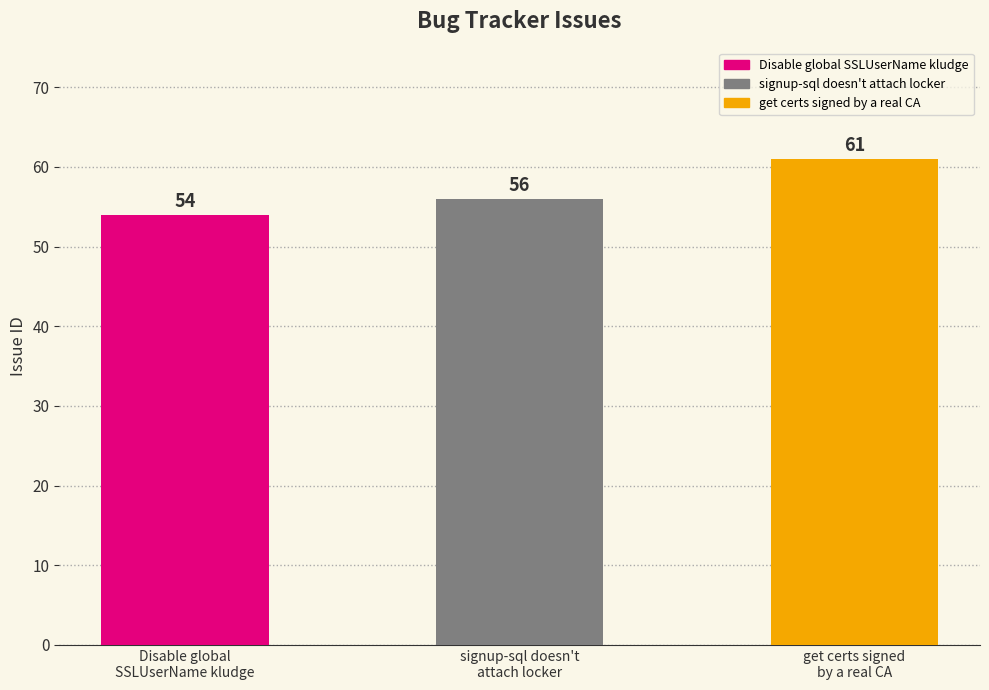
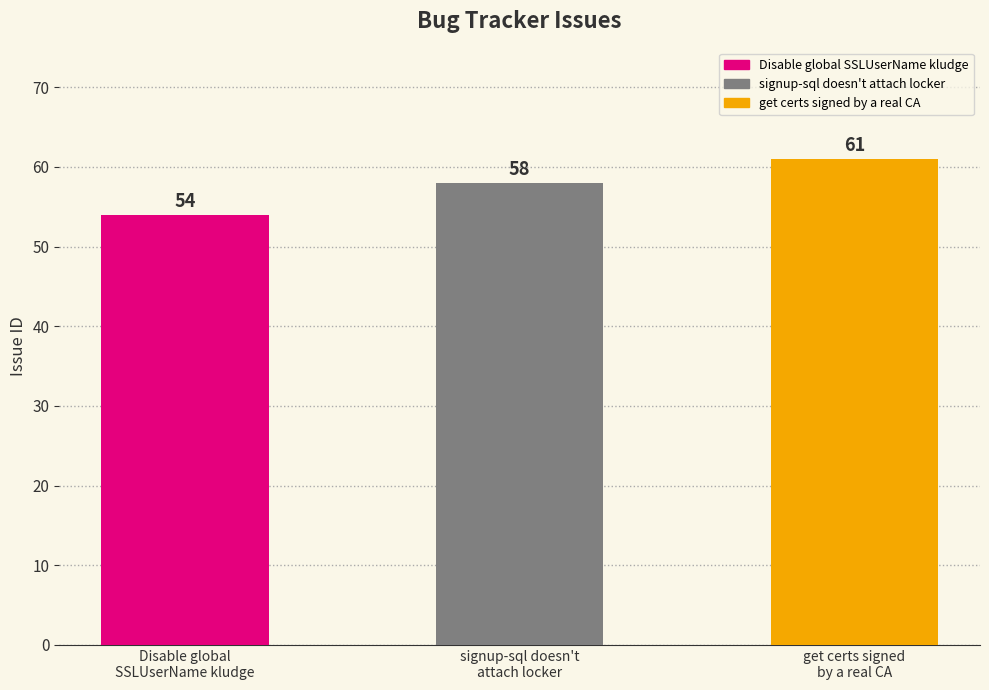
  {
    "Disable global SSLUserName kludge": 54,
-   "signup-sql doesn't attach locker": 56,
+   "signup-sql doesn't attach locker": 58,
    "get certs signed by a real CA": 61
  }
